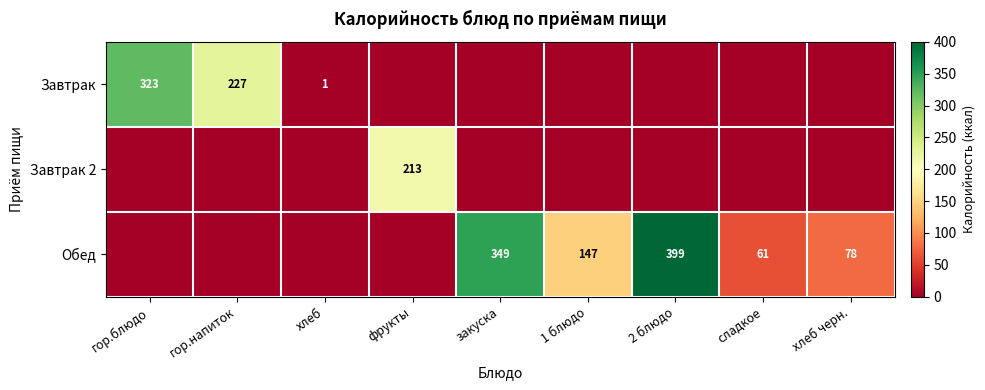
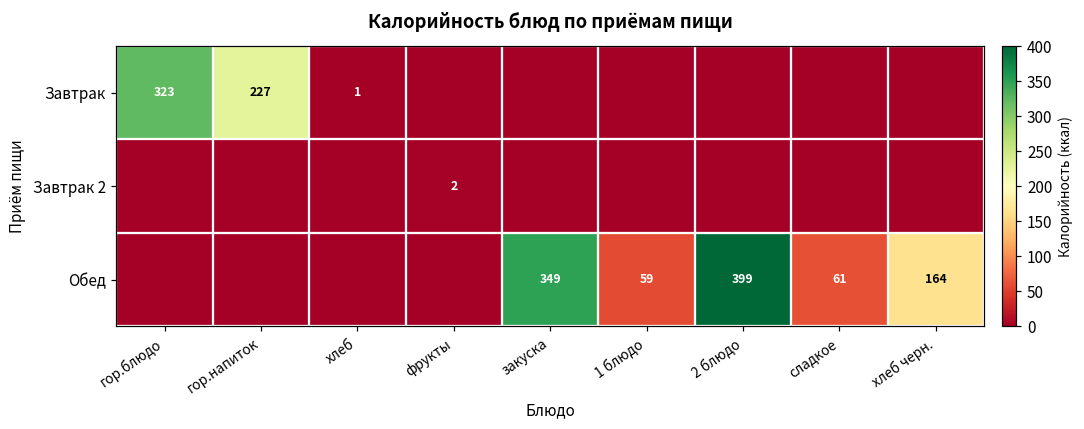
  {
    "Завтрак": {
      "гор.блюдо": 323,
      "гор.напиток": 227,
      "хлеб": 1
    },
    "Завтрак 2": {
-     "фрукты": 213
+     "фрукты": 2
    },
    "Обед": {
      "закуска": 349,
-     "1 блюдо": 147,
+     "1 блюдо": 59,
      "2 блюдо": 399,
      "сладкое": 61,
-     "хлеб черн.": 78
+     "хлеб черн.": 164
    }
  }
